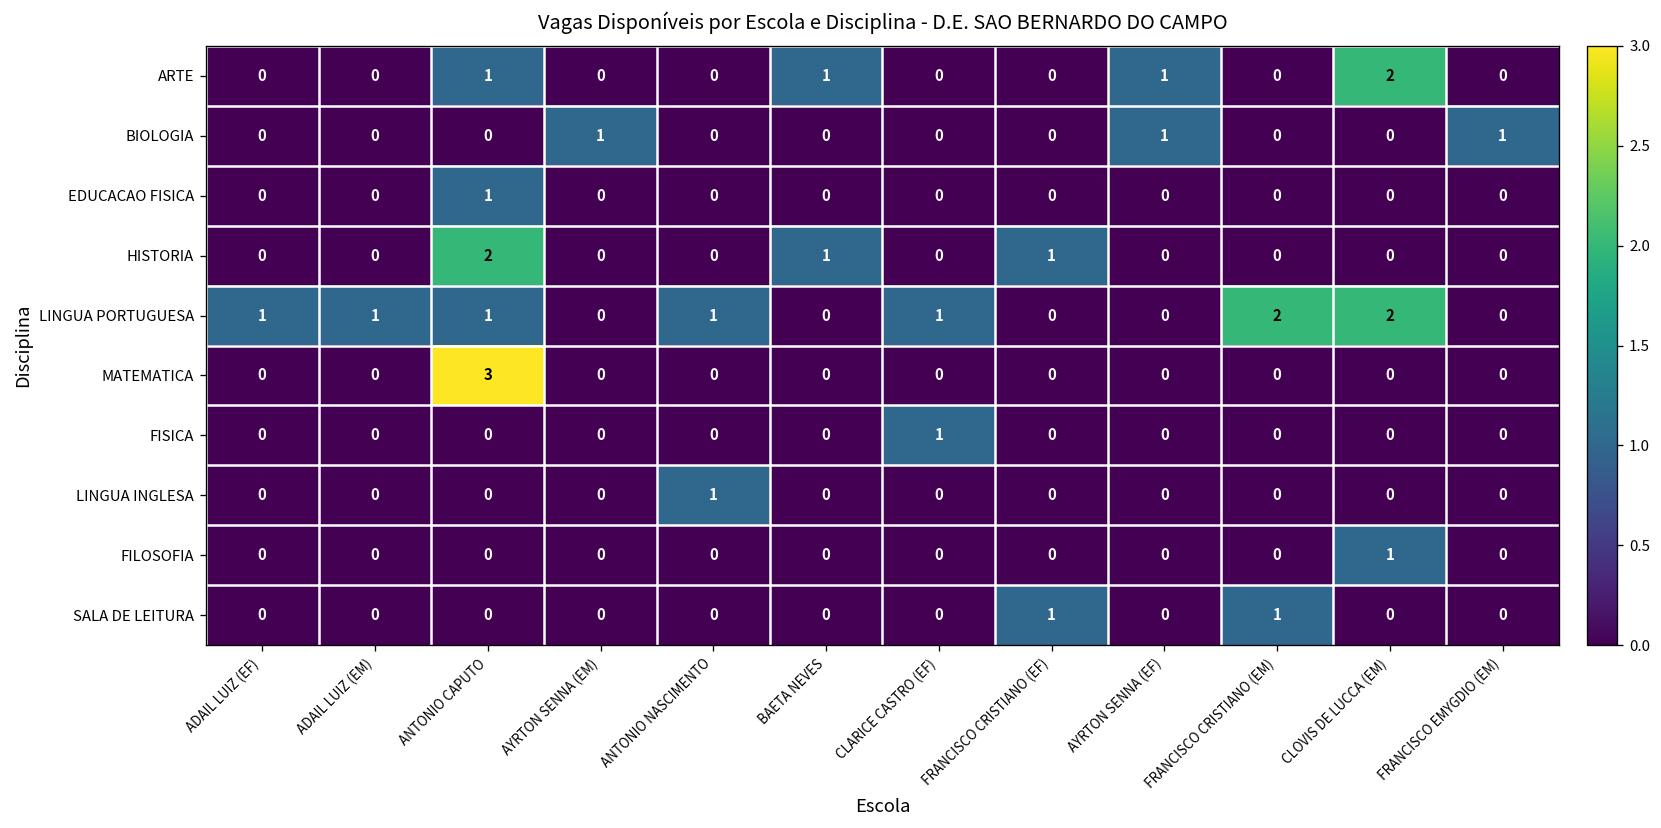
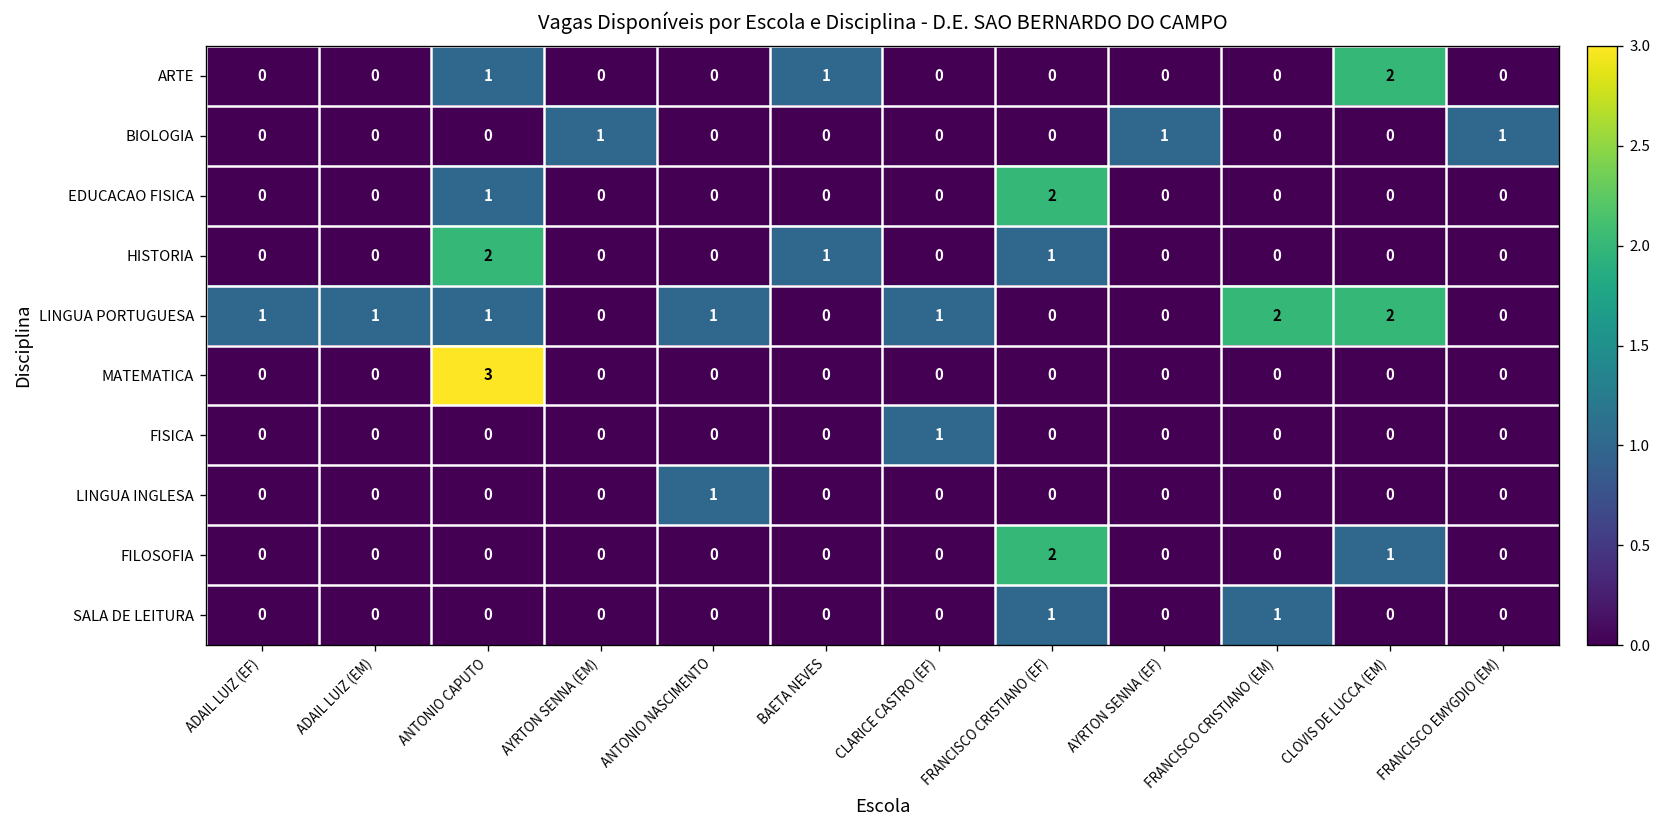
  {
    "ARTE": {
      "ADAIL LUIZ (EF)": 0,
      "ADAIL LUIZ (EM)": 0,
      "ANTONIO CAPUTO": 1,
      "AYRTON SENNA (EM)": 0,
      "ANTONIO NASCIMENTO": 0,
      "BAETA NEVES": 1,
      "CLARICE CASTRO (EF)": 0,
      "FRANCISCO CRISTIANO (EF)": 0,
-     "AYRTON SENNA (EF)": 1,
+     "AYRTON SENNA (EF)": 0,
      "FRANCISCO CRISTIANO (EM)": 0,
      "CLOVIS DE LUCCA (EM)": 2,
      "FRANCISCO EMYGDIO (EM)": 0
    },
    "BIOLOGIA": {
      "ADAIL LUIZ (EF)": 0,
      "ADAIL LUIZ (EM)": 0,
      "ANTONIO CAPUTO": 0,
      "AYRTON SENNA (EM)": 1,
      "ANTONIO NASCIMENTO": 0,
      "BAETA NEVES": 0,
      "CLARICE CASTRO (EF)": 0,
      "FRANCISCO CRISTIANO (EF)": 0,
      "AYRTON SENNA (EF)": 1,
      "FRANCISCO CRISTIANO (EM)": 0,
      "CLOVIS DE LUCCA (EM)": 0,
      "FRANCISCO EMYGDIO (EM)": 1
    },
    "EDUCACAO FISICA": {
      "ADAIL LUIZ (EF)": 0,
      "ADAIL LUIZ (EM)": 0,
      "ANTONIO CAPUTO": 1,
      "AYRTON SENNA (EM)": 0,
      "ANTONIO NASCIMENTO": 0,
      "BAETA NEVES": 0,
      "CLARICE CASTRO (EF)": 0,
-     "FRANCISCO CRISTIANO (EF)": 0,
+     "FRANCISCO CRISTIANO (EF)": 2,
      "AYRTON SENNA (EF)": 0,
      "FRANCISCO CRISTIANO (EM)": 0,
      "CLOVIS DE LUCCA (EM)": 0,
      "FRANCISCO EMYGDIO (EM)": 0
    },
    "HISTORIA": {
      "ADAIL LUIZ (EF)": 0,
      "ADAIL LUIZ (EM)": 0,
      "ANTONIO CAPUTO": 2,
      "AYRTON SENNA (EM)": 0,
      "ANTONIO NASCIMENTO": 0,
      "BAETA NEVES": 1,
      "CLARICE CASTRO (EF)": 0,
      "FRANCISCO CRISTIANO (EF)": 1,
      "AYRTON SENNA (EF)": 0,
      "FRANCISCO CRISTIANO (EM)": 0,
      "CLOVIS DE LUCCA (EM)": 0,
      "FRANCISCO EMYGDIO (EM)": 0
    },
    "LINGUA PORTUGUESA": {
      "ADAIL LUIZ (EF)": 1,
      "ADAIL LUIZ (EM)": 1,
      "ANTONIO CAPUTO": 1,
      "AYRTON SENNA (EM)": 0,
      "ANTONIO NASCIMENTO": 1,
      "BAETA NEVES": 0,
      "CLARICE CASTRO (EF)": 1,
      "FRANCISCO CRISTIANO (EF)": 0,
      "AYRTON SENNA (EF)": 0,
      "FRANCISCO CRISTIANO (EM)": 2,
      "CLOVIS DE LUCCA (EM)": 2,
      "FRANCISCO EMYGDIO (EM)": 0
    },
    "MATEMATICA": {
      "ADAIL LUIZ (EF)": 0,
      "ADAIL LUIZ (EM)": 0,
      "ANTONIO CAPUTO": 3,
      "AYRTON SENNA (EM)": 0,
      "ANTONIO NASCIMENTO": 0,
      "BAETA NEVES": 0,
      "CLARICE CASTRO (EF)": 0,
      "FRANCISCO CRISTIANO (EF)": 0,
      "AYRTON SENNA (EF)": 0,
      "FRANCISCO CRISTIANO (EM)": 0,
      "CLOVIS DE LUCCA (EM)": 0,
      "FRANCISCO EMYGDIO (EM)": 0
    },
    "FISICA": {
      "ADAIL LUIZ (EF)": 0,
      "ADAIL LUIZ (EM)": 0,
      "ANTONIO CAPUTO": 0,
      "AYRTON SENNA (EM)": 0,
      "ANTONIO NASCIMENTO": 0,
      "BAETA NEVES": 0,
      "CLARICE CASTRO (EF)": 1,
      "FRANCISCO CRISTIANO (EF)": 0,
      "AYRTON SENNA (EF)": 0,
      "FRANCISCO CRISTIANO (EM)": 0,
      "CLOVIS DE LUCCA (EM)": 0,
      "FRANCISCO EMYGDIO (EM)": 0
    },
    "LINGUA INGLESA": {
      "ADAIL LUIZ (EF)": 0,
      "ADAIL LUIZ (EM)": 0,
      "ANTONIO CAPUTO": 0,
      "AYRTON SENNA (EM)": 0,
      "ANTONIO NASCIMENTO": 1,
      "BAETA NEVES": 0,
      "CLARICE CASTRO (EF)": 0,
      "FRANCISCO CRISTIANO (EF)": 0,
      "AYRTON SENNA (EF)": 0,
      "FRANCISCO CRISTIANO (EM)": 0,
      "CLOVIS DE LUCCA (EM)": 0,
      "FRANCISCO EMYGDIO (EM)": 0
    },
    "FILOSOFIA": {
      "ADAIL LUIZ (EF)": 0,
      "ADAIL LUIZ (EM)": 0,
      "ANTONIO CAPUTO": 0,
      "AYRTON SENNA (EM)": 0,
      "ANTONIO NASCIMENTO": 0,
      "BAETA NEVES": 0,
      "CLARICE CASTRO (EF)": 0,
-     "FRANCISCO CRISTIANO (EF)": 0,
+     "FRANCISCO CRISTIANO (EF)": 2,
      "AYRTON SENNA (EF)": 0,
      "FRANCISCO CRISTIANO (EM)": 0,
      "CLOVIS DE LUCCA (EM)": 1,
      "FRANCISCO EMYGDIO (EM)": 0
    },
    "SALA DE LEITURA": {
      "ADAIL LUIZ (EF)": 0,
      "ADAIL LUIZ (EM)": 0,
      "ANTONIO CAPUTO": 0,
      "AYRTON SENNA (EM)": 0,
      "ANTONIO NASCIMENTO": 0,
      "BAETA NEVES": 0,
      "CLARICE CASTRO (EF)": 0,
      "FRANCISCO CRISTIANO (EF)": 1,
      "AYRTON SENNA (EF)": 0,
      "FRANCISCO CRISTIANO (EM)": 1,
      "CLOVIS DE LUCCA (EM)": 0,
      "FRANCISCO EMYGDIO (EM)": 0
    }
  }
